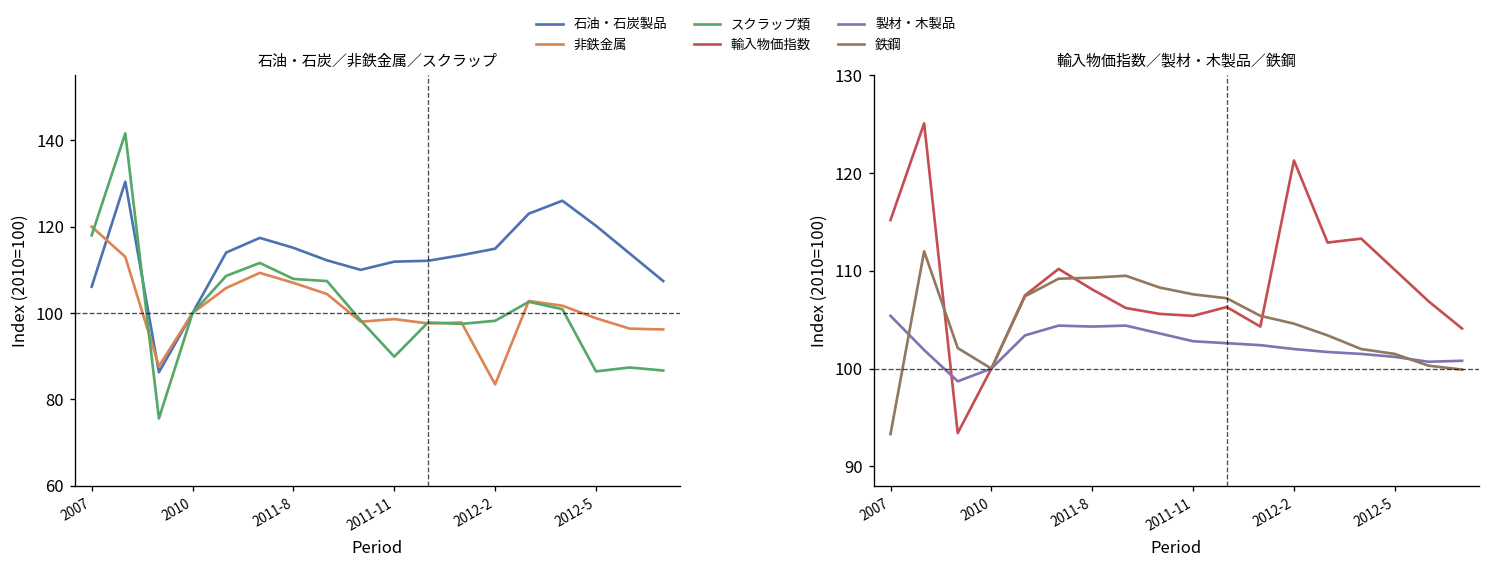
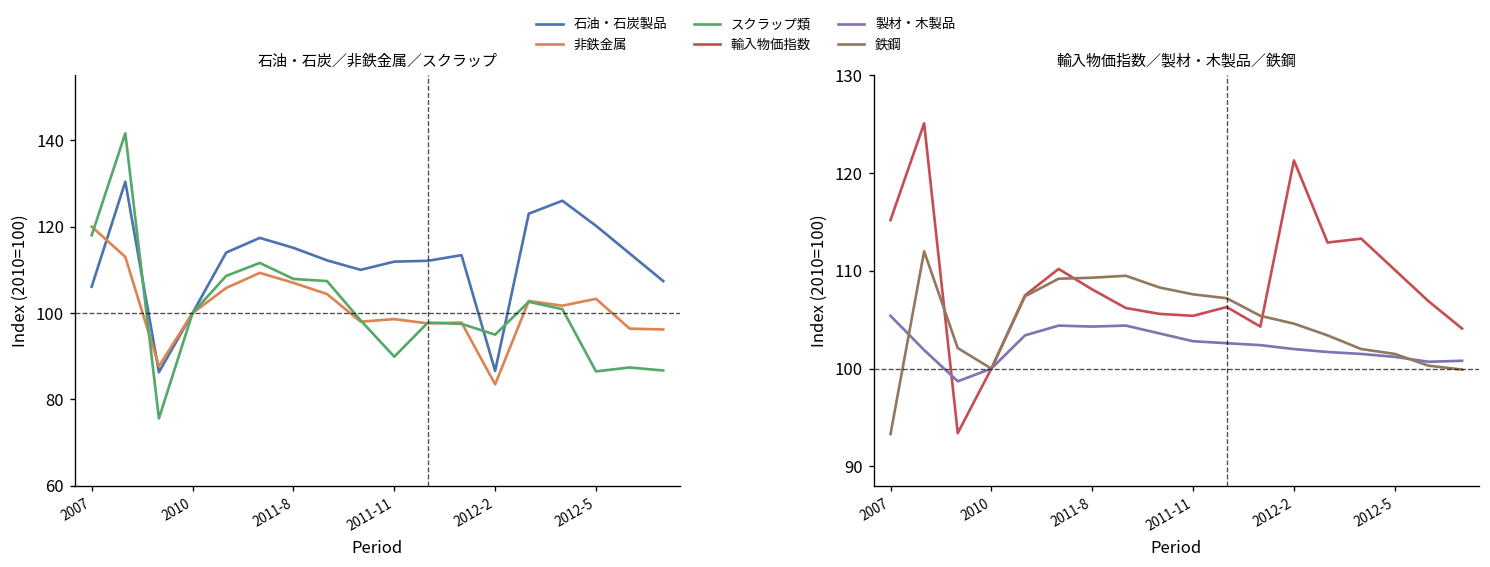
  {
    "石油・石炭／非鉄金属／スクラップ": {
      "石油・石炭製品": {
        "2007": 106,
        "2011-8": 115,
        "2011-11": 112,
-       "2012-2": 115,
+       "2012-2": 87,
        "2012-5": 120
      },
      "非鉄金属": {
        "2007": 120,
        "2011-8": 107,
        "2011-11": 99,
        "2012-2": 84,
-       "2012-5": 99
+       "2012-5": 103
      },
      "スクラップ類": {
        "2007": 118,
        "2011-8": 108,
        "2011-11": 90,
-       "2012-2": 98,
+       "2012-2": 95,
        "2012-5": 87
      }
    },
    "輸入物価指数／製材・木製品／鉄鋼": {
      "輸入物価指数": {
        "2007": 115,
        "2011-8": 108,
        "2011-11": 105,
        "2012-2": 121,
        "2012-5": 110
      },
      "製材・木製品": {
        "2007": 105,
        "2011-8": 104,
        "2011-11": 103,
        "2012-2": 102
      },
      "鉄鋼": {
        "2007": 93,
        "2011-8": 109,
        "2011-11": 108,
        "2012-2": 105
      }
    }
  }
